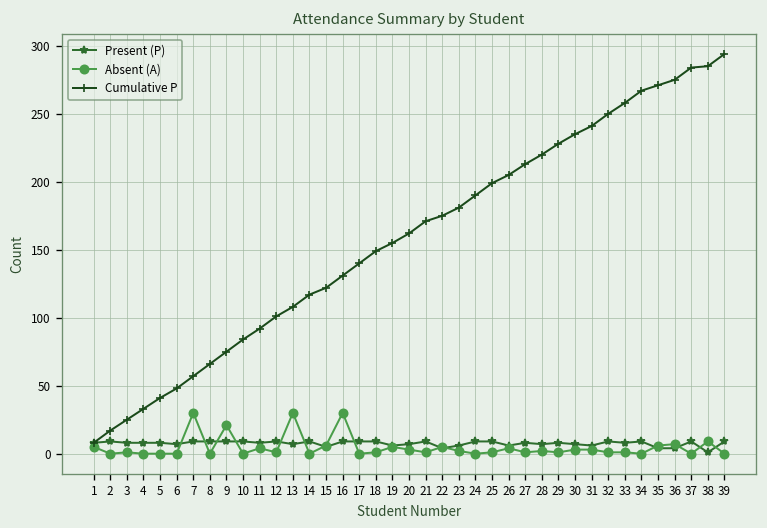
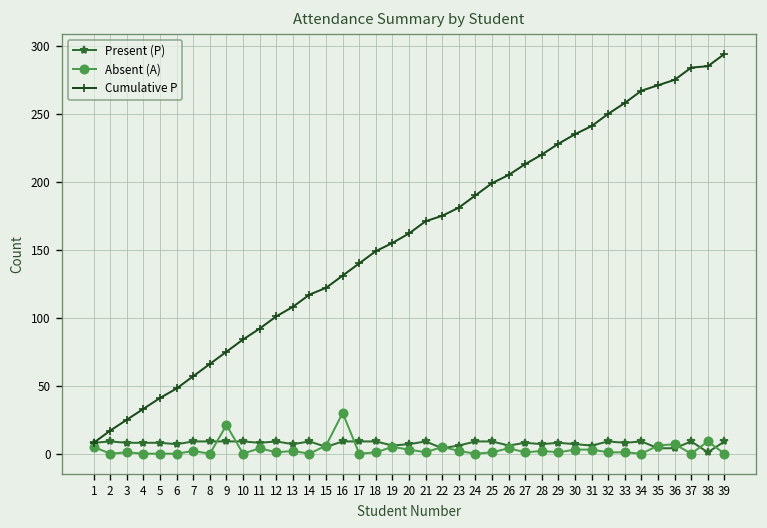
  {
    "Absent (A)": {
      "1": 5,
      "2": 0,
      "3": 1,
      "4": 0,
      "5": 0,
      "6": 0,
-     "7": 30,
+     "7": 2,
      "8": 0,
      "9": 21,
      "10": 0,
      "11": 4,
      "12": 1,
-     "13": 30,
+     "13": 2,
      "14": 0,
      "16": 30,
      "17": 0,
      "18": 1,
      "20": 3,
      "21": 1,
      "23": 2,
      "24": 0,
      "25": 1,
      "27": 1,
      "28": 2,
      "29": 1,
      "30": 3,
      "31": 3,
      "32": 1,
      "33": 1,
      "34": 0,
      "36": 7,
      "37": 0,
      "38": 9,
      "39": 0
    }
  }
